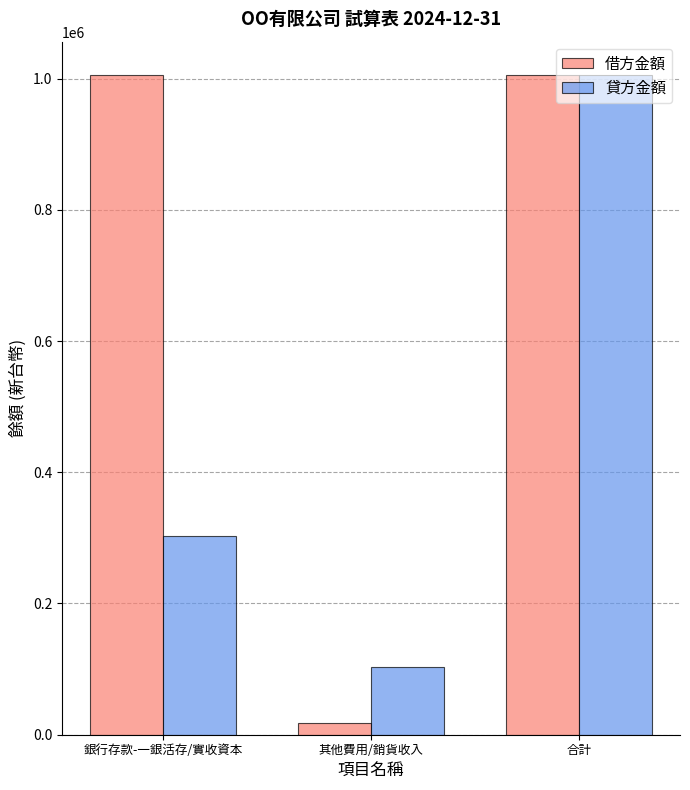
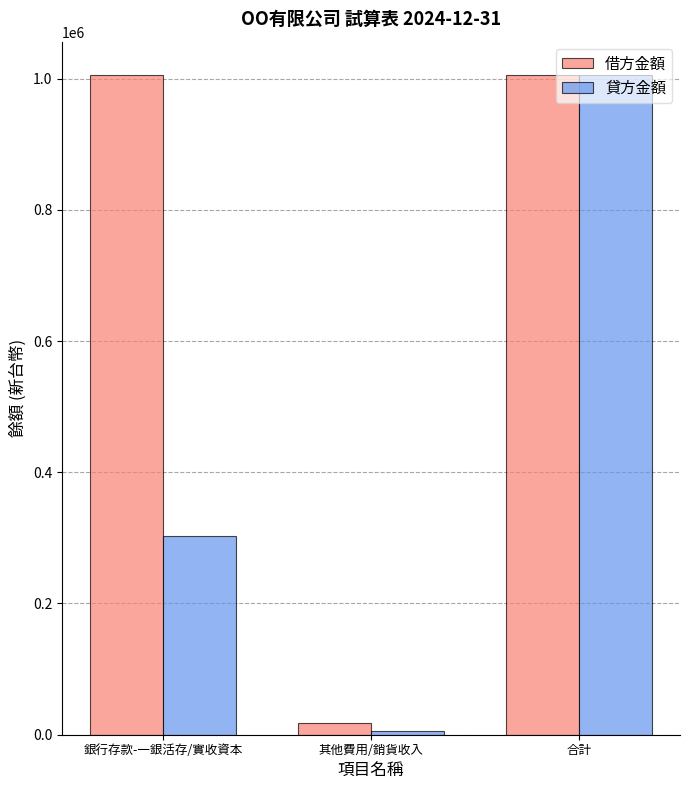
  {
    "借方金額": {
      "銀行存款-一銀活存/實收資本": 1010000,
      "其他費用/銷貨收入": 20000,
      "合計": 1010000
    },
    "貸方金額": {
      "銀行存款-一銀活存/實收資本": 300000,
-     "其他費用/銷貨收入": 100000
+     "其他費用/銷貨收入": 10000
    }
  }
